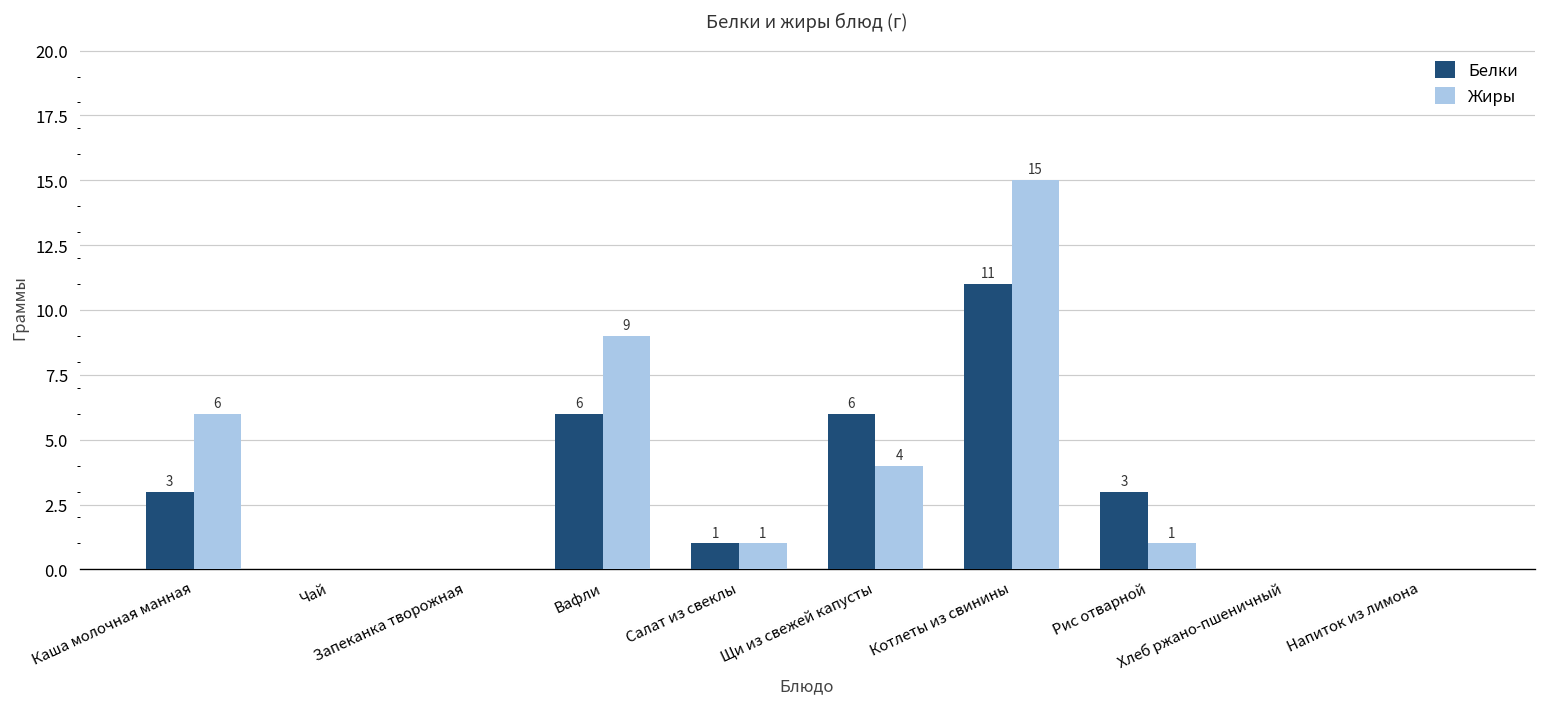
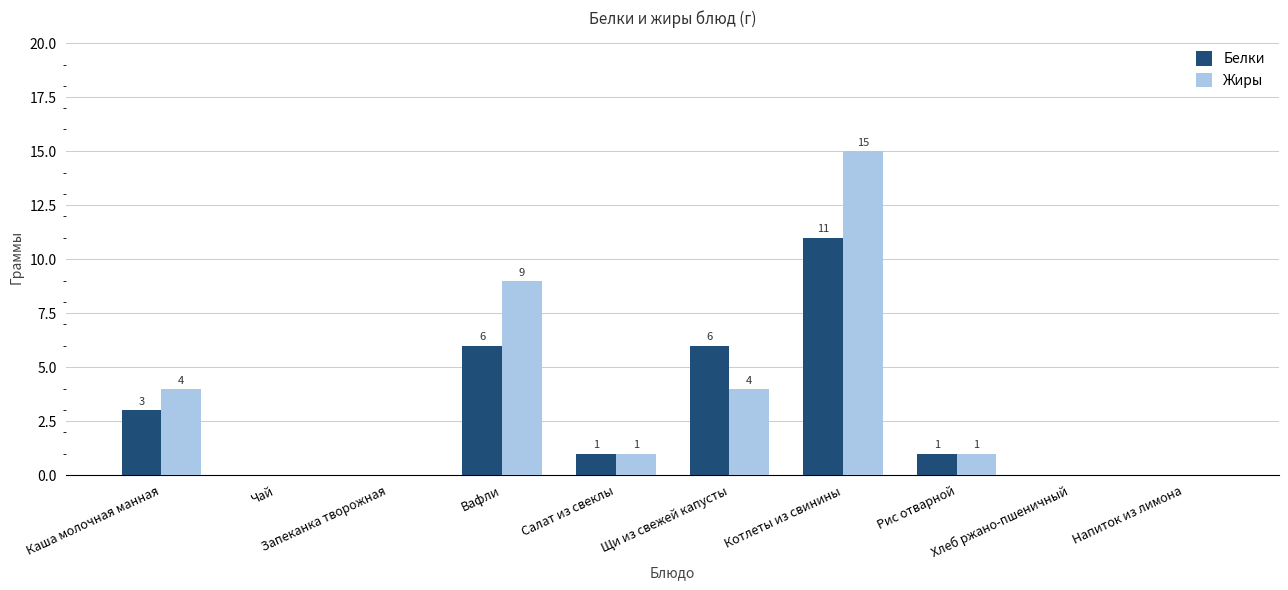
  {
    "Белки": {
      "Каша молочная манная": 3,
      "Вафли": 6,
      "Салат из свеклы": 1,
      "Щи из свежей капусты": 6,
      "Котлеты из свинины": 11,
-     "Рис отварной": 3
+     "Рис отварной": 1
    },
    "Жиры": {
-     "Каша молочная манная": 6,
+     "Каша молочная манная": 4,
      "Вафли": 9,
      "Салат из свеклы": 1,
      "Щи из свежей капусты": 4,
      "Котлеты из свинины": 15,
      "Рис отварной": 1
    }
  }
